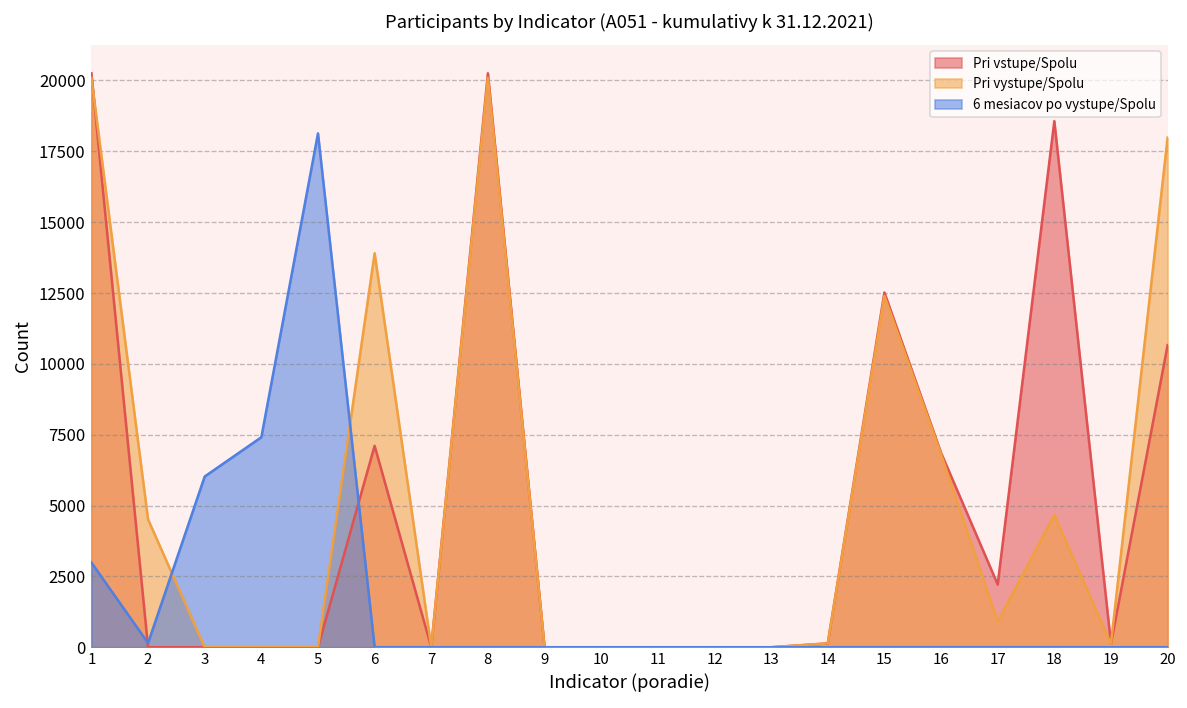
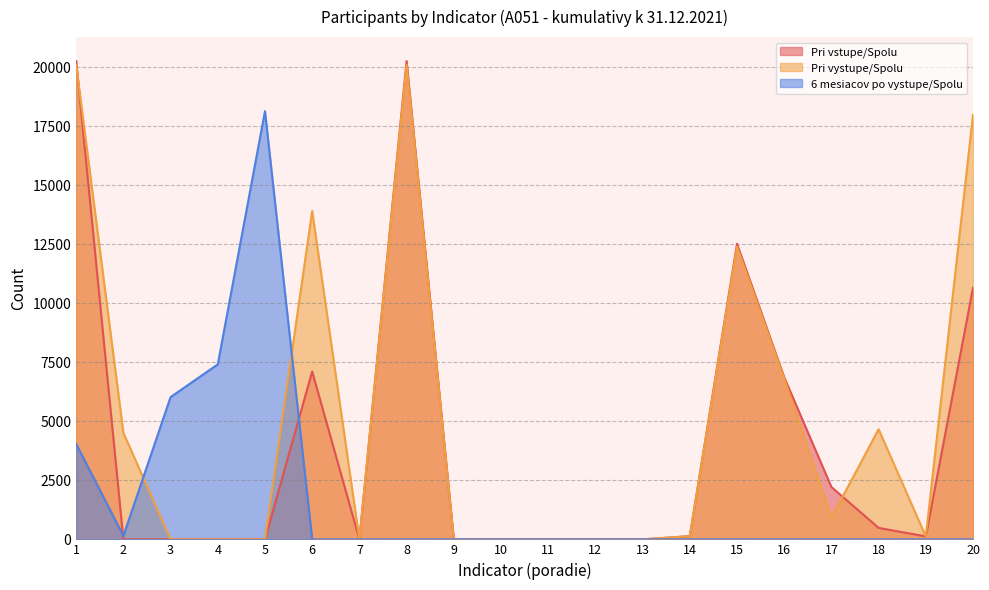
  {
    "Pri vstupe/Spolu": {
      "1": 20300,
      "2": 0,
      "6": 7100,
      "8": 20300,
      "15": 12500,
      "17": 2200,
-     "18": 18600,
+     "18": 500,
      "20": 10700
    },
    "Pri vystupe/Spolu": {
      "1": 20100,
      "2": 4500,
      "6": 13900,
      "8": 20100,
      "15": 12400,
      "17": 900,
      "18": 4700,
      "20": 18000
    },
    "6 mesiacov po vystupe/Spolu": {
-     "1": 3000,
+     "1": 4000,
      "2": 100,
      "3": 6000,
      "4": 7400,
      "5": 18100,
      "6": 0,
      "8": 0,
      "14": 0,
      "15": 0,
      "16": 0,
      "17": 0,
      "18": 0,
      "19": 0,
      "20": 0
    }
  }
